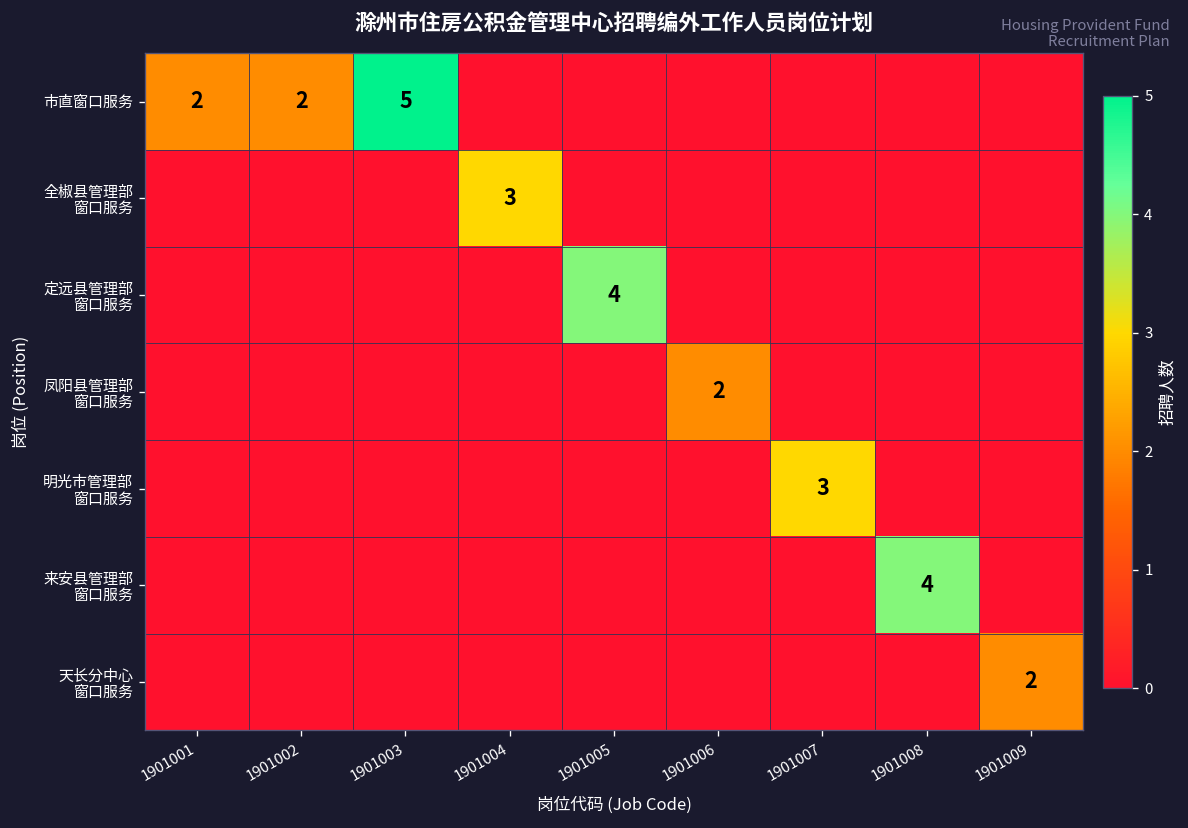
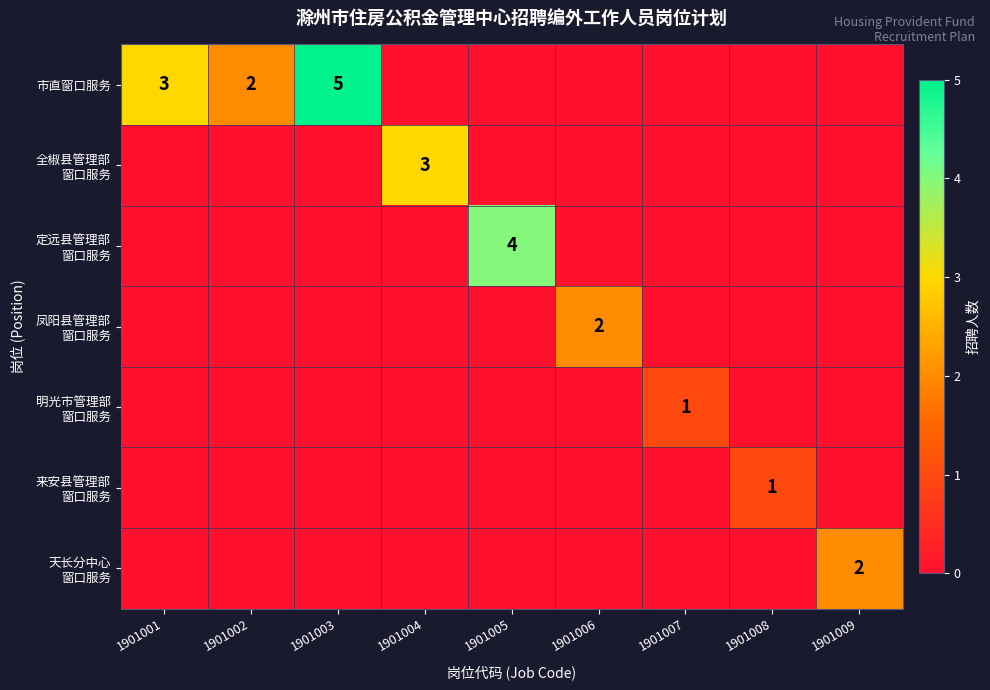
  {
    "市直窗口服务": {
-     "1901001": 2,
+     "1901001": 3,
      "1901002": 2,
      "1901003": 5
    },
    "全椒县管理部 窗口服务": {
      "1901004": 3
    },
    "定远县管理部 窗口服务": {
      "1901005": 4
    },
    "凤阳县管理部 窗口服务": {
      "1901006": 2
    },
    "明光市管理部 窗口服务": {
-     "1901007": 3
+     "1901007": 1
    },
    "来安县管理部 窗口服务": {
-     "1901008": 4
+     "1901008": 1
    },
    "天长分中心 窗口服务": {
      "1901009": 2
    }
  }
